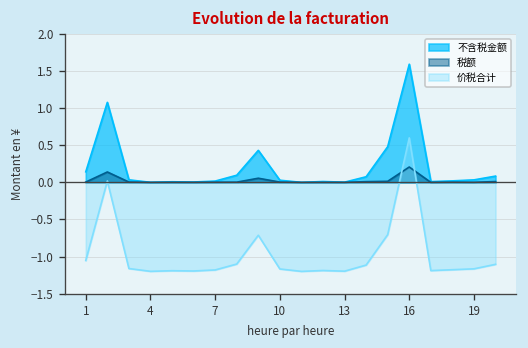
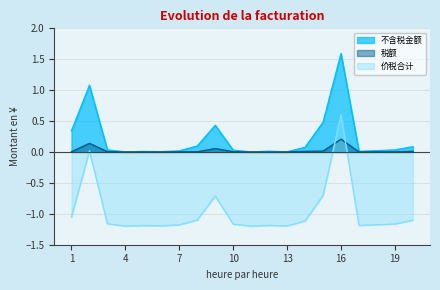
  {
    "不含税金额": {
-     "1": 0.1,
+     "1": 0.3,
      "16": 1.6
    },
    "税额": {
      "16": 0.2
    }
  }
